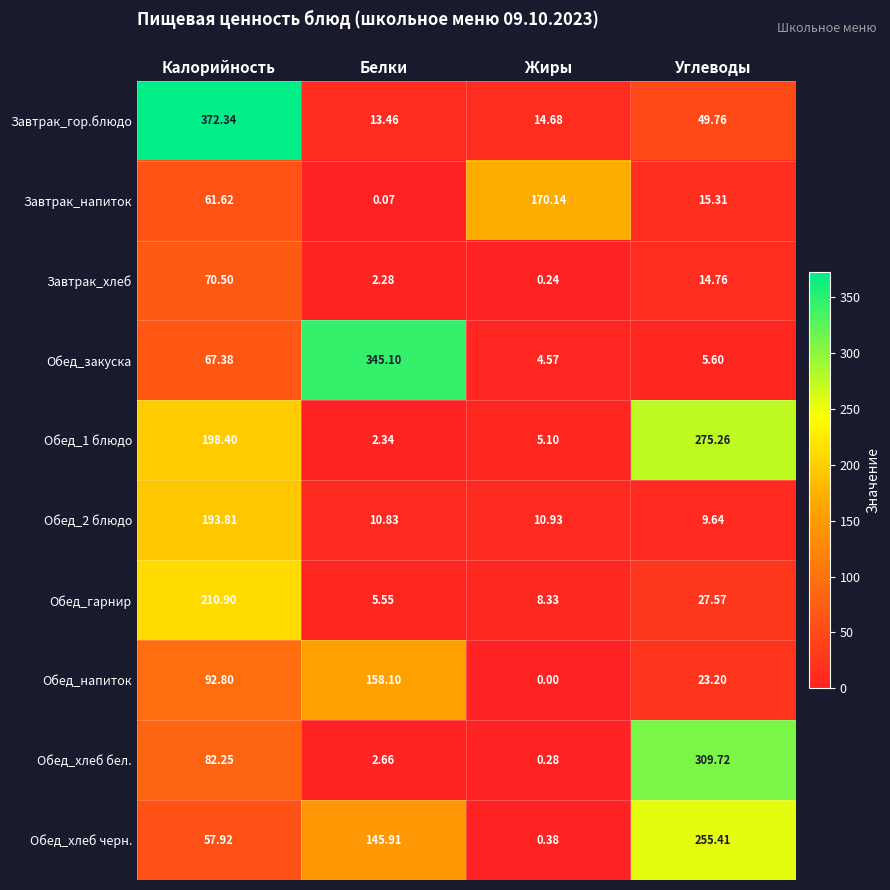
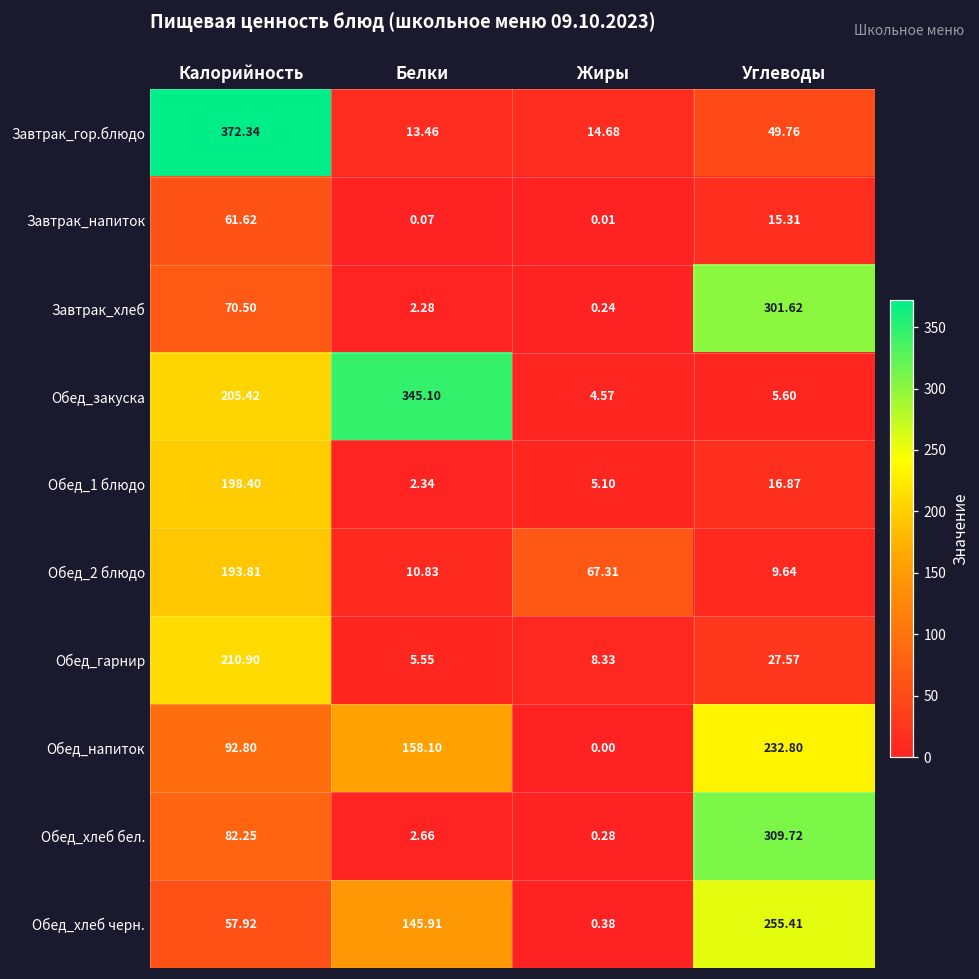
  {
    "Завтрак_гор.блюдо": {
      "Калорийность": 372.34,
      "Белки": 13.46,
      "Жиры": 14.68,
      "Углеводы": 49.76
    },
    "Завтрак_напиток": {
      "Калорийность": 61.62,
      "Белки": 0.07,
-     "Жиры": 170.14,
+     "Жиры": 0.01,
      "Углеводы": 15.31
    },
    "Завтрак_хлеб": {
      "Калорийность": 70.50,
      "Белки": 2.28,
      "Жиры": 0.24,
-     "Углеводы": 14.76
+     "Углеводы": 301.62
    },
    "Обед_закуска": {
-     "Калорийность": 67.38,
+     "Калорийность": 205.42,
      "Белки": 345.10,
      "Жиры": 4.57,
      "Углеводы": 5.60
    },
    "Обед_1 блюдо": {
      "Калорийность": 198.40,
      "Белки": 2.34,
      "Жиры": 5.10,
-     "Углеводы": 275.26
+     "Углеводы": 16.87
    },
    "Обед_2 блюдо": {
      "Калорийность": 193.81,
      "Белки": 10.83,
-     "Жиры": 10.93,
+     "Жиры": 67.31,
      "Углеводы": 9.64
    },
    "Обед_гарнир": {
      "Калорийность": 210.90,
      "Белки": 5.55,
      "Жиры": 8.33,
      "Углеводы": 27.57
    },
    "Обед_напиток": {
      "Калорийность": 92.80,
      "Белки": 158.10,
      "Жиры": 0.00,
-     "Углеводы": 23.20
+     "Углеводы": 232.80
    },
    "Обед_хлеб бел.": {
      "Калорийность": 82.25,
      "Белки": 2.66,
      "Жиры": 0.28,
      "Углеводы": 309.72
    },
    "Обед_хлеб черн.": {
      "Калорийность": 57.92,
      "Белки": 145.91,
      "Жиры": 0.38,
      "Углеводы": 255.41
    }
  }
